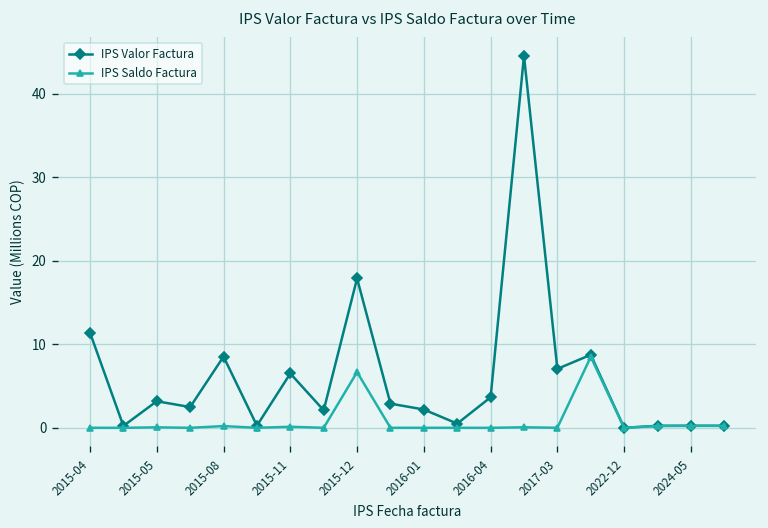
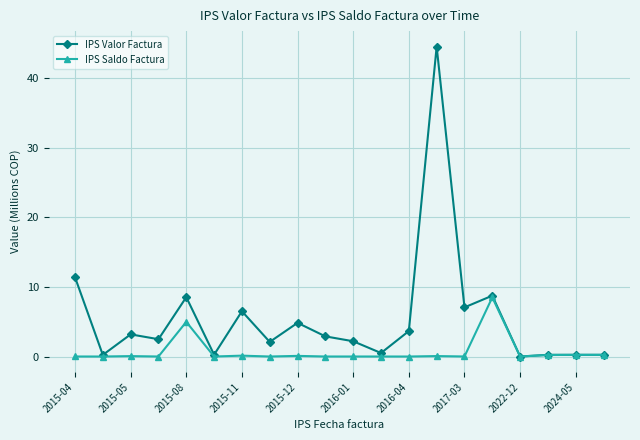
  {
    "IPS Valor Factura": {
      "2015-04": 11,
      "2015-08": 9,
-     "2015-12": 18,
+     "2015-12": 5,
      "2016-04": 4,
      "2017-03": 7
    },
    "IPS Saldo Factura": {
      "2015-04": 0,
-     "2015-08": 0,
-     "2015-12": 7,
+     "2015-08": 5,
+     "2015-12": 0,
      "2016-04": 0,
      "2017-03": 0
    }
  }
